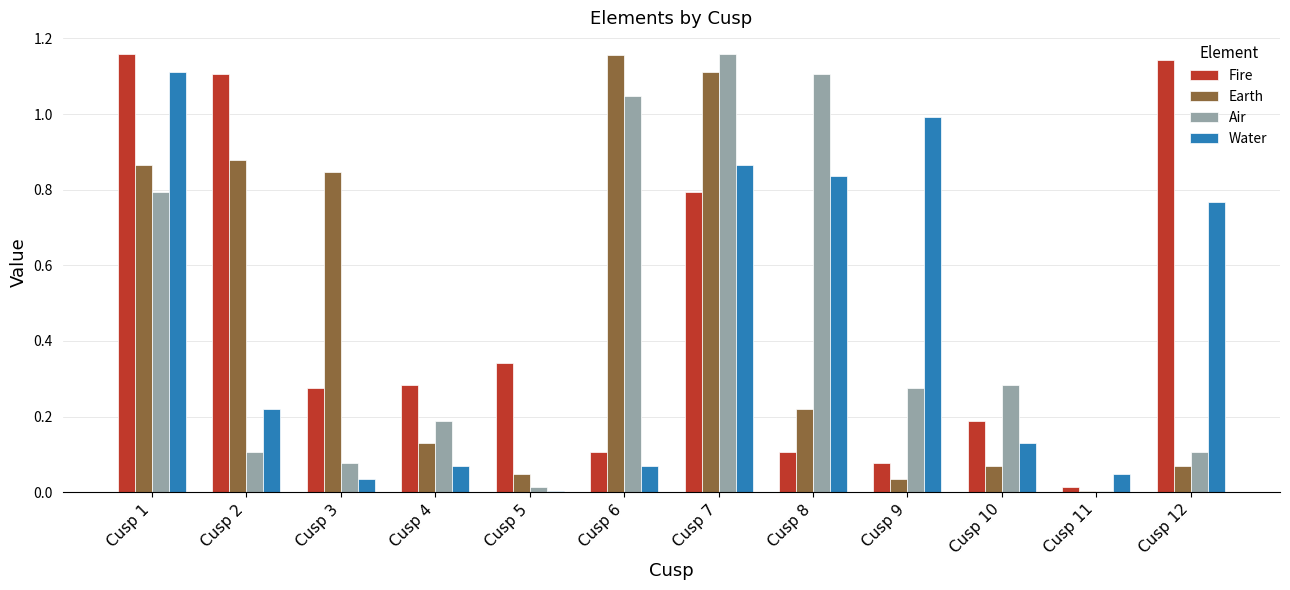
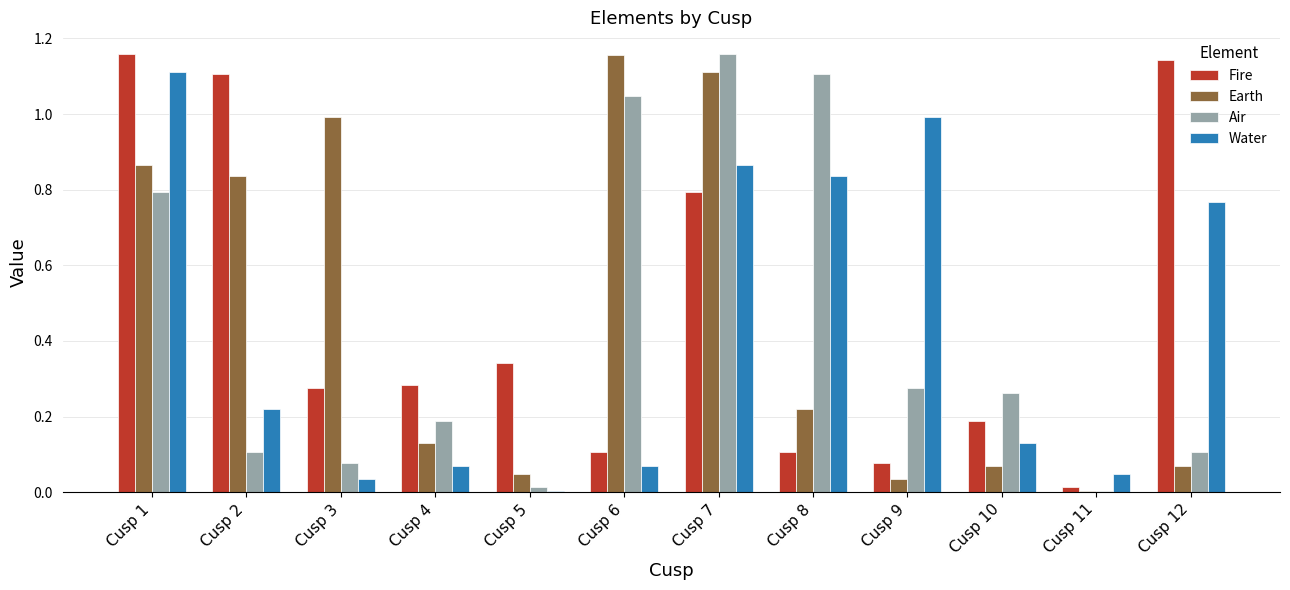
  {
    "Fire": {
      "Cusp 1": 1.16,
      "Cusp 2": 1.11,
      "Cusp 3": 0.28,
      "Cusp 4": 0.28,
      "Cusp 5": 0.34,
      "Cusp 6": 0.11,
      "Cusp 7": 0.79,
      "Cusp 8": 0.11,
      "Cusp 9": 0.08,
      "Cusp 10": 0.19,
      "Cusp 11": 0.01,
      "Cusp 12": 1.14
    },
    "Earth": {
      "Cusp 1": 0.86,
-     "Cusp 2": 0.88,
-     "Cusp 3": 0.85,
+     "Cusp 2": 0.84,
+     "Cusp 3": 0.99,
      "Cusp 4": 0.13,
      "Cusp 5": 0.05,
      "Cusp 6": 1.15,
      "Cusp 7": 1.11,
      "Cusp 8": 0.22,
      "Cusp 9": 0.04,
      "Cusp 10": 0.07,
      "Cusp 12": 0.07
    },
    "Air": {
      "Cusp 1": 0.79,
      "Cusp 2": 0.11,
      "Cusp 3": 0.08,
      "Cusp 4": 0.19,
      "Cusp 5": 0.01,
      "Cusp 6": 1.05,
      "Cusp 7": 1.16,
      "Cusp 8": 1.11,
      "Cusp 9": 0.28,
-     "Cusp 10": 0.28,
+     "Cusp 10": 0.26,
      "Cusp 12": 0.11
    },
    "Water": {
      "Cusp 1": 1.11,
      "Cusp 2": 0.22,
      "Cusp 3": 0.04,
      "Cusp 4": 0.07,
      "Cusp 6": 0.07,
      "Cusp 7": 0.86,
      "Cusp 8": 0.84,
      "Cusp 9": 0.99,
      "Cusp 10": 0.13,
      "Cusp 11": 0.05,
      "Cusp 12": 0.77
    }
  }
